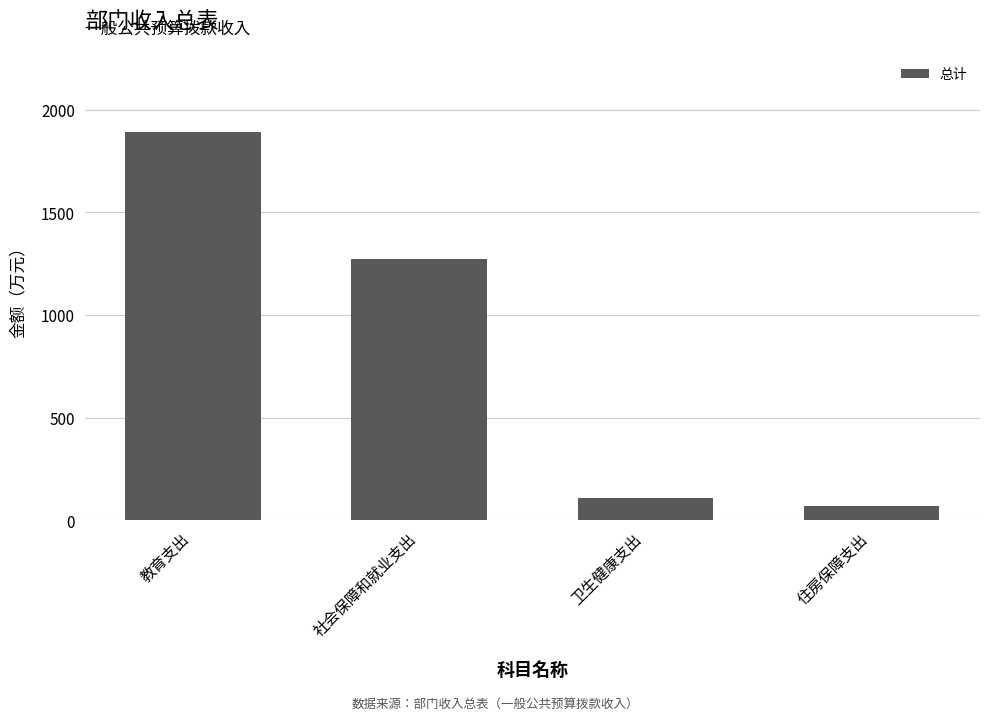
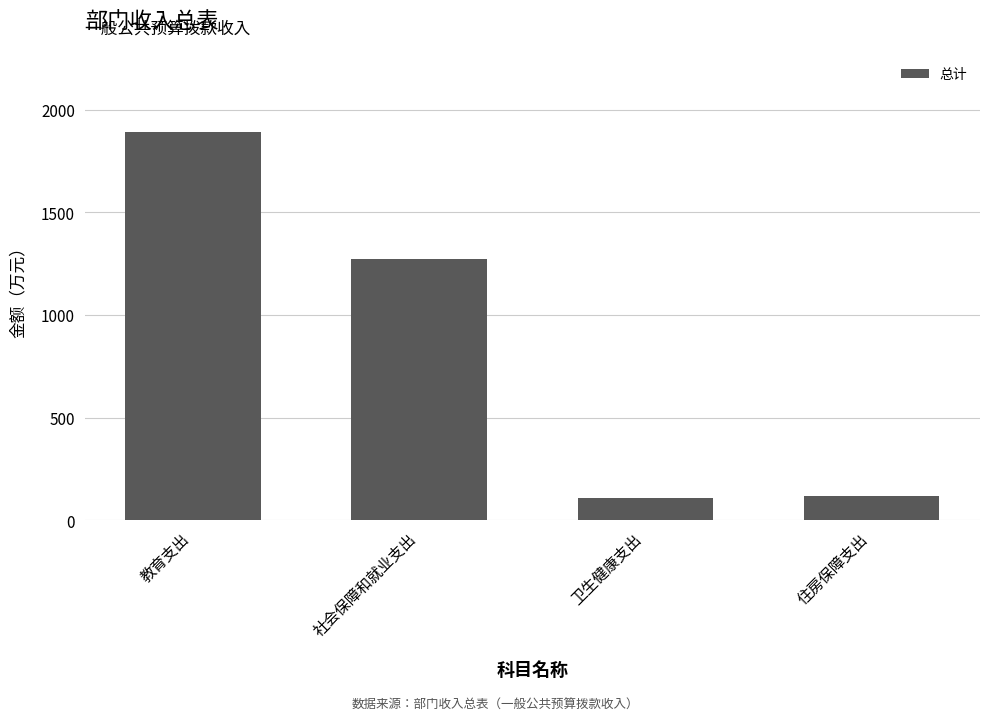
  {
    "教育支出": 1890,
    "社会保障和就业支出": 1270,
    "卫生健康支出": 110,
-   "住房保障支出": 70
+   "住房保障支出": 120
  }
